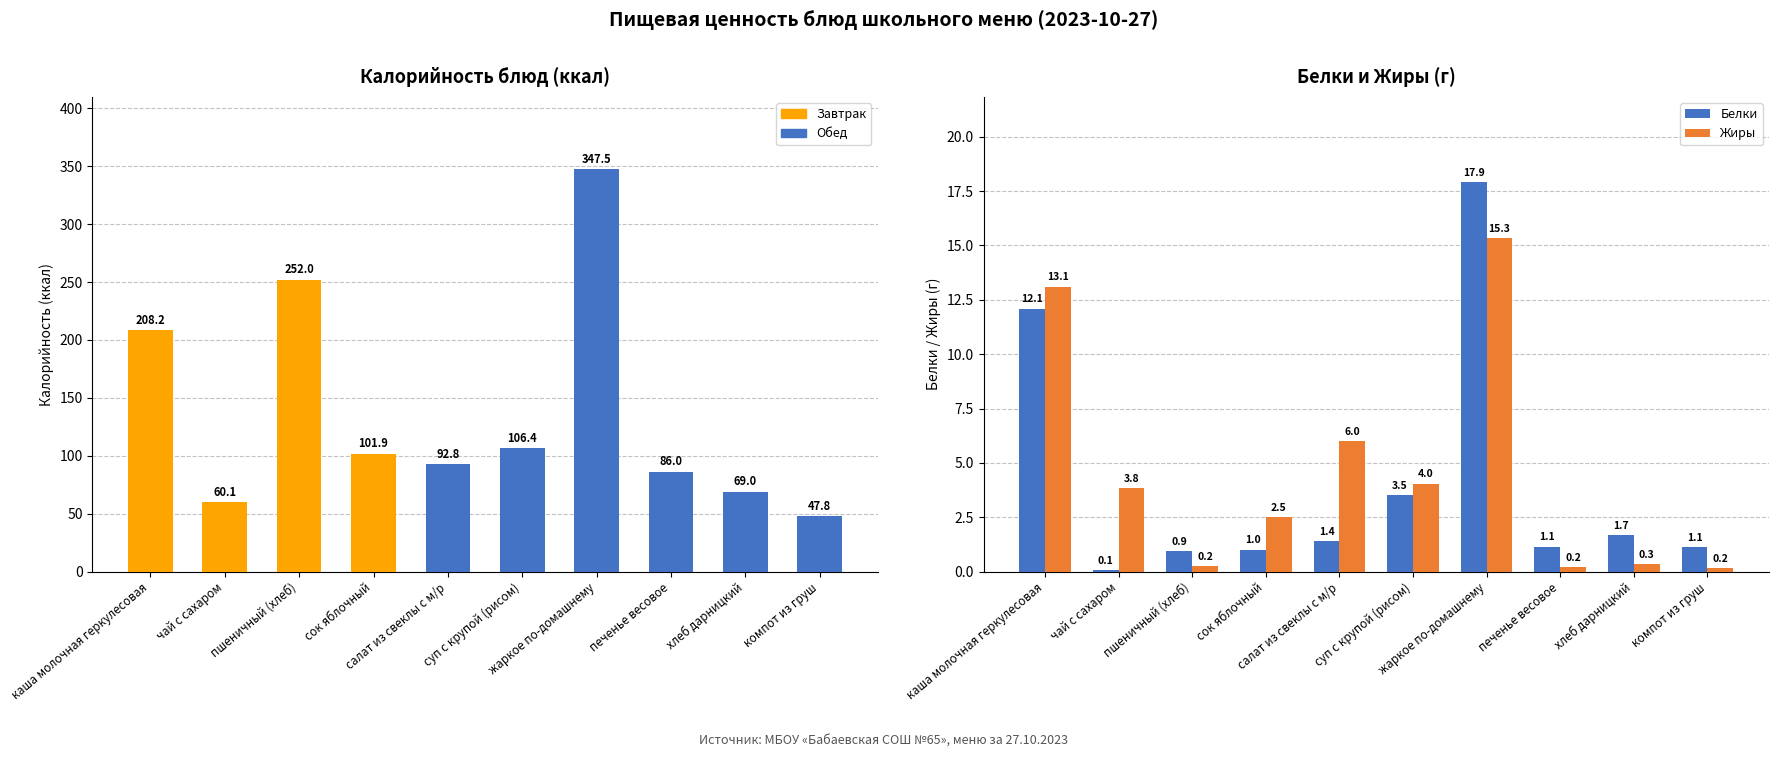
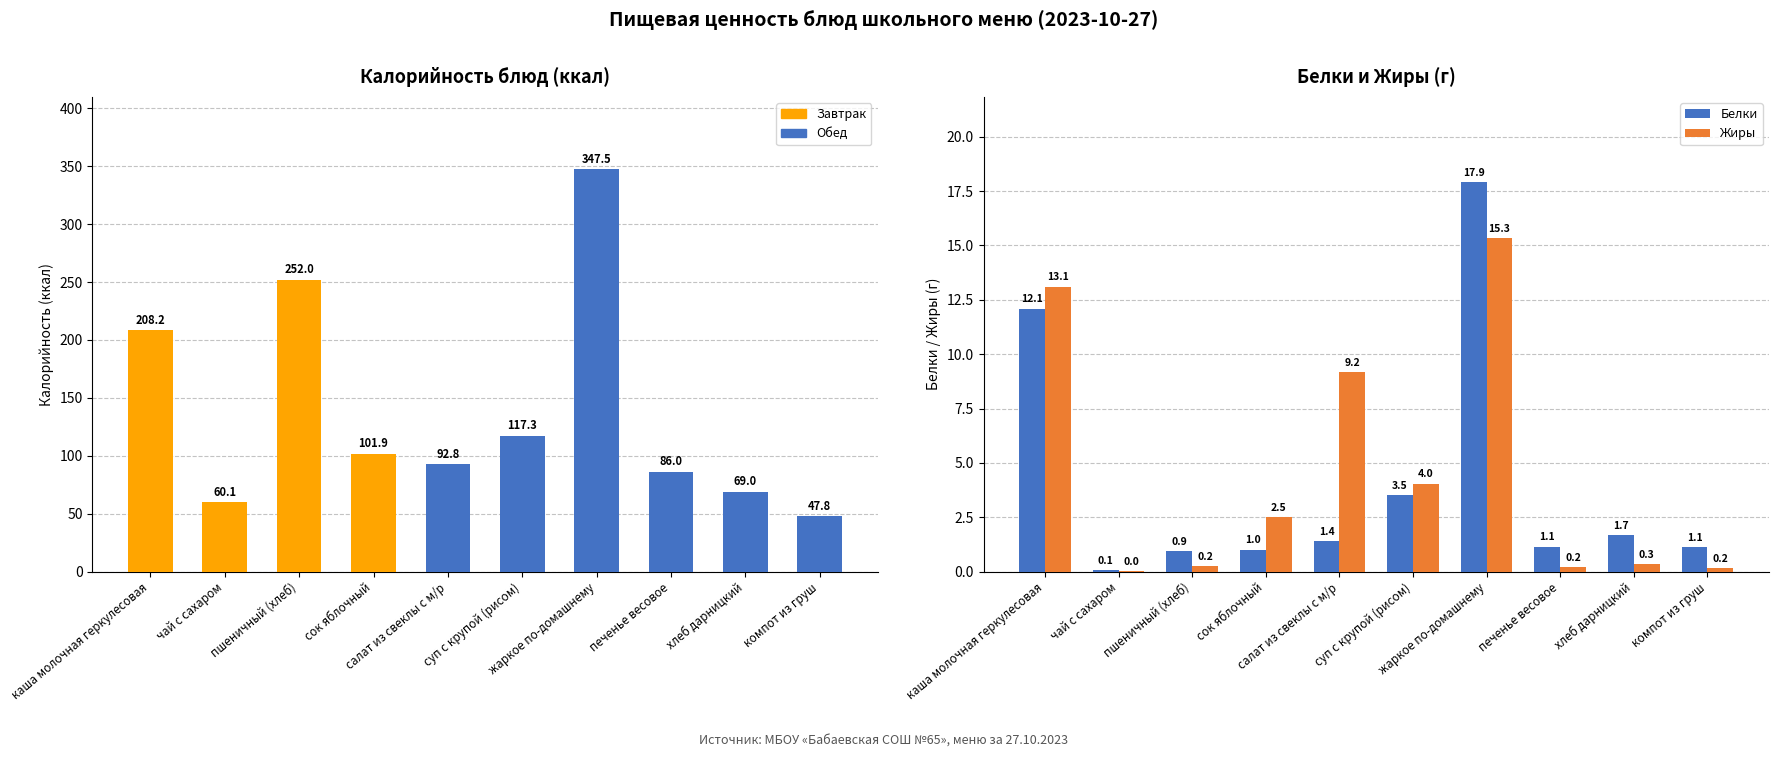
  {
    "Калорийность блюд (ккал)": {
      "каша молочная геркулесовая": 208.2,
      "чай с сахаром": 60.1,
      "пшеничный (хлеб)": 252.0,
      "сок яблочный": 101.9,
      "салат из свеклы с м/р": 92.8,
-     "суп с крупой (рисом)": 106.4,
+     "суп с крупой (рисом)": 117.3,
      "жаркое по-домашнему": 347.5,
      "печенье весовое": 86.0,
      "хлеб дарницкий": 69.0,
      "компот из груш": 47.8
    },
    "Белки и Жиры (г)": {
      "Белки": {
        "каша молочная геркулесовая": 12.1,
        "чай с сахаром": 0.1,
        "пшеничный (хлеб)": 0.9,
        "сок яблочный": 1.0,
        "салат из свеклы с м/р": 1.4,
        "суп с крупой (рисом)": 3.5,
        "жаркое по-домашнему": 17.9,
        "печенье весовое": 1.1,
        "хлеб дарницкий": 1.7,
        "компот из груш": 1.1
      },
      "Жиры": {
        "каша молочная геркулесовая": 13.1,
-       "чай с сахаром": 3.8,
+       "чай с сахаром": 0.0,
        "пшеничный (хлеб)": 0.2,
        "сок яблочный": 2.5,
-       "салат из свеклы с м/р": 6.0,
+       "салат из свеклы с м/р": 9.2,
        "суп с крупой (рисом)": 4.0,
        "жаркое по-домашнему": 15.3,
        "печенье весовое": 0.2,
        "хлеб дарницкий": 0.3,
        "компот из груш": 0.2
      }
    }
  }
